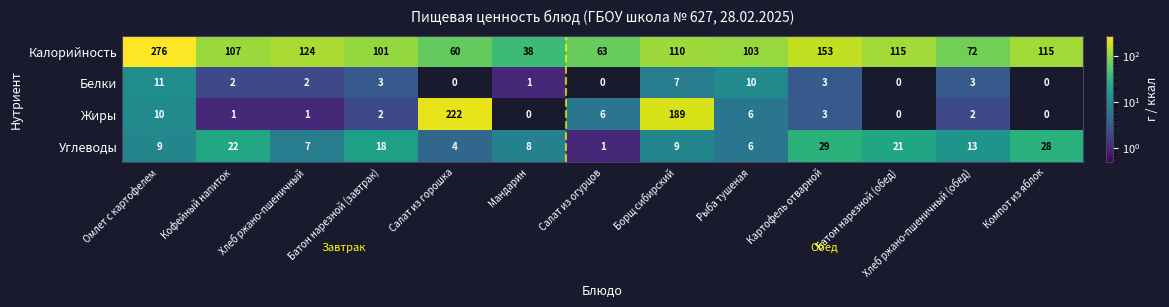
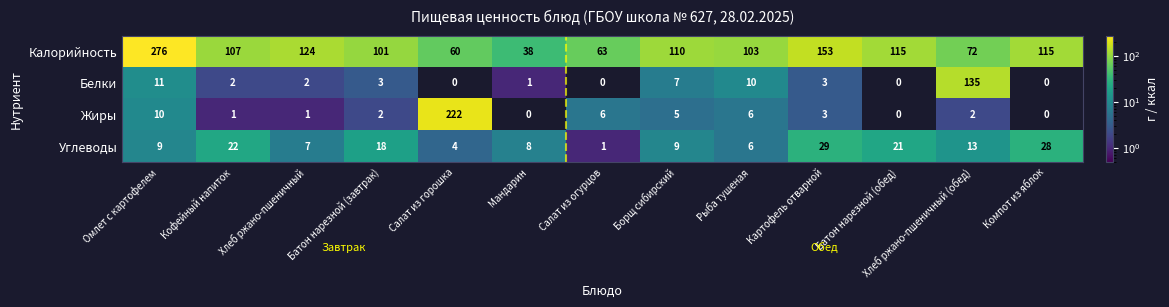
  {
    "Калорийность": {
      "Омлет с картофелем": 276,
      "Кофейный напиток": 107,
      "Хлеб ржано-пшеничный": 124,
      "Батон нарезной (завтрак)": 101,
      "Салат из горошка": 60,
      "Мандарин": 38,
      "Салат из огурцов": 63,
      "Борщ сибирский": 110,
      "Рыба тушеная": 103,
      "Картофель отварной": 153,
      "Батон нарезной (обед)": 115,
      "Хлеб ржано-пшеничный (обед)": 72,
      "Компот из яблок": 115
    },
    "Белки": {
      "Омлет с картофелем": 11,
      "Кофейный напиток": 2,
      "Хлеб ржано-пшеничный": 2,
      "Батон нарезной (завтрак)": 3,
      "Салат из горошка": 0,
      "Мандарин": 1,
      "Салат из огурцов": 0,
      "Борщ сибирский": 7,
      "Рыба тушеная": 10,
      "Картофель отварной": 3,
      "Батон нарезной (обед)": 0,
-     "Хлеб ржано-пшеничный (обед)": 3,
+     "Хлеб ржано-пшеничный (обед)": 135,
      "Компот из яблок": 0
    },
    "Жиры": {
      "Омлет с картофелем": 10,
      "Кофейный напиток": 1,
      "Хлеб ржано-пшеничный": 1,
      "Батон нарезной (завтрак)": 2,
      "Салат из горошка": 222,
      "Мандарин": 0,
      "Салат из огурцов": 6,
-     "Борщ сибирский": 189,
+     "Борщ сибирский": 5,
      "Рыба тушеная": 6,
      "Картофель отварной": 3,
      "Батон нарезной (обед)": 0,
      "Хлеб ржано-пшеничный (обед)": 2,
      "Компот из яблок": 0
    },
    "Углеводы": {
      "Омлет с картофелем": 9,
      "Кофейный напиток": 22,
      "Хлеб ржано-пшеничный": 7,
      "Батон нарезной (завтрак)": 18,
      "Салат из горошка": 4,
      "Мандарин": 8,
      "Салат из огурцов": 1,
      "Борщ сибирский": 9,
      "Рыба тушеная": 6,
      "Картофель отварной": 29,
      "Батон нарезной (обед)": 21,
      "Хлеб ржано-пшеничный (обед)": 13,
      "Компот из яблок": 28
    }
  }
